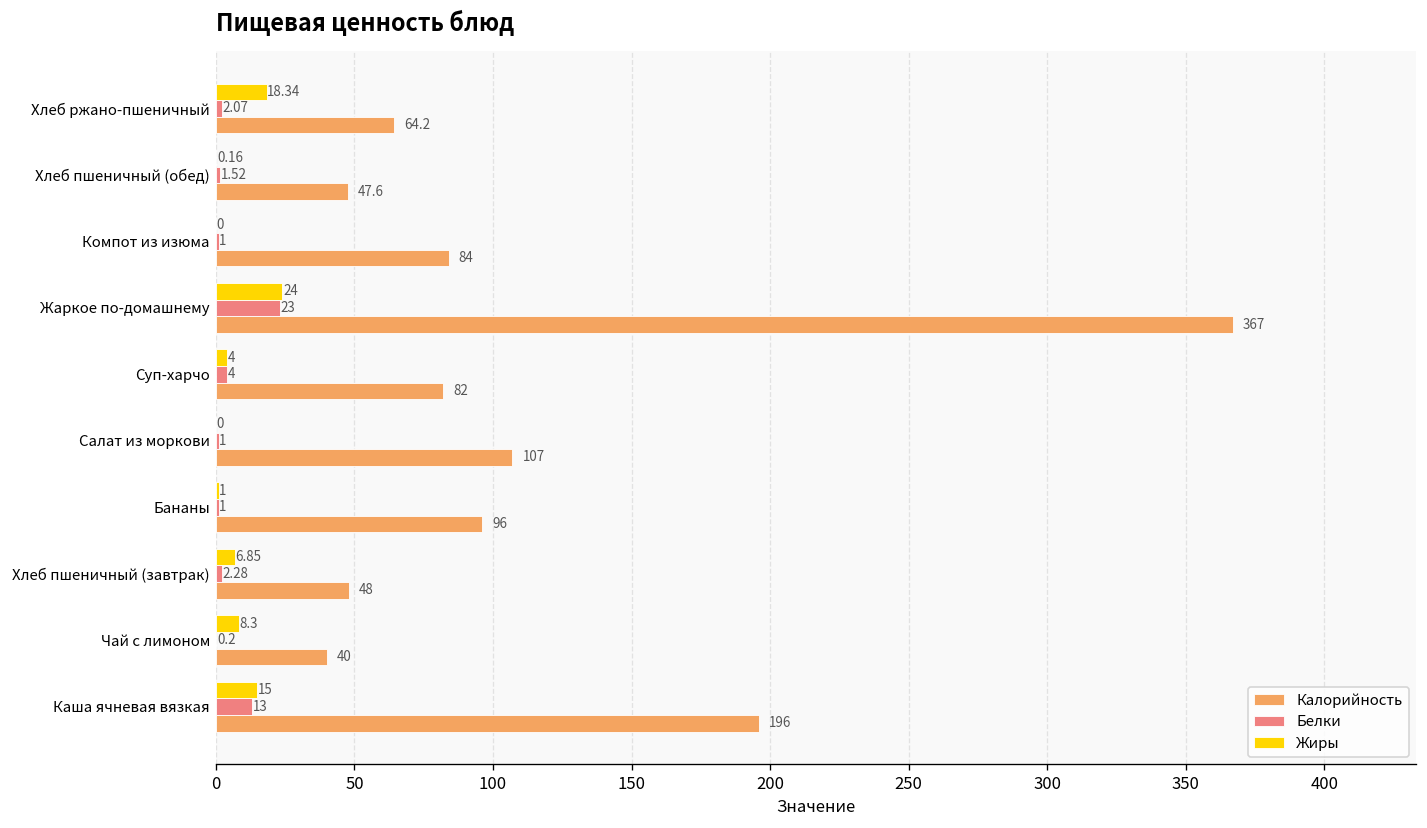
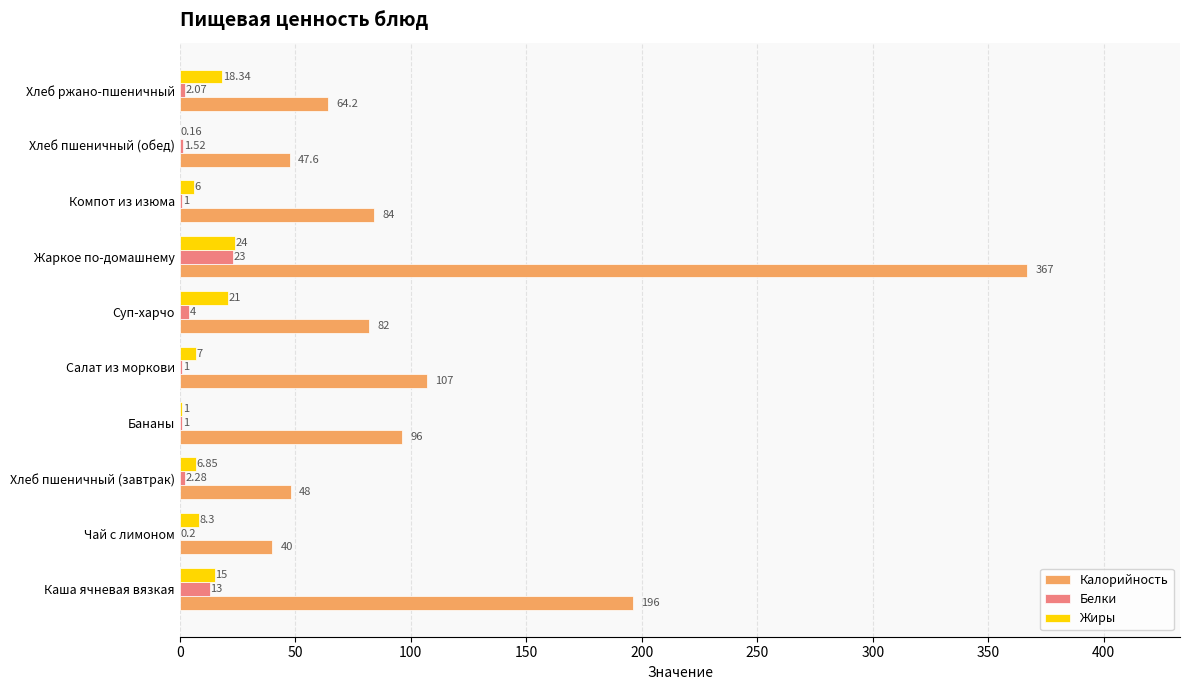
  {
    "Жиры": {
      "Хлеб ржано-пшеничный": 18.34,
      "Хлеб пшеничный (обед)": 0.16,
-     "Компот из изюма": 0,
+     "Компот из изюма": 6,
      "Жаркое по-домашнему": 24,
-     "Суп-харчо": 4,
-     "Салат из моркови": 0,
+     "Суп-харчо": 21,
+     "Салат из моркови": 7,
      "Бананы": 1,
      "Хлеб пшеничный (завтрак)": 6.85,
      "Чай с лимоном": 8.3,
      "Каша ячневая вязкая": 15
    }
  }
